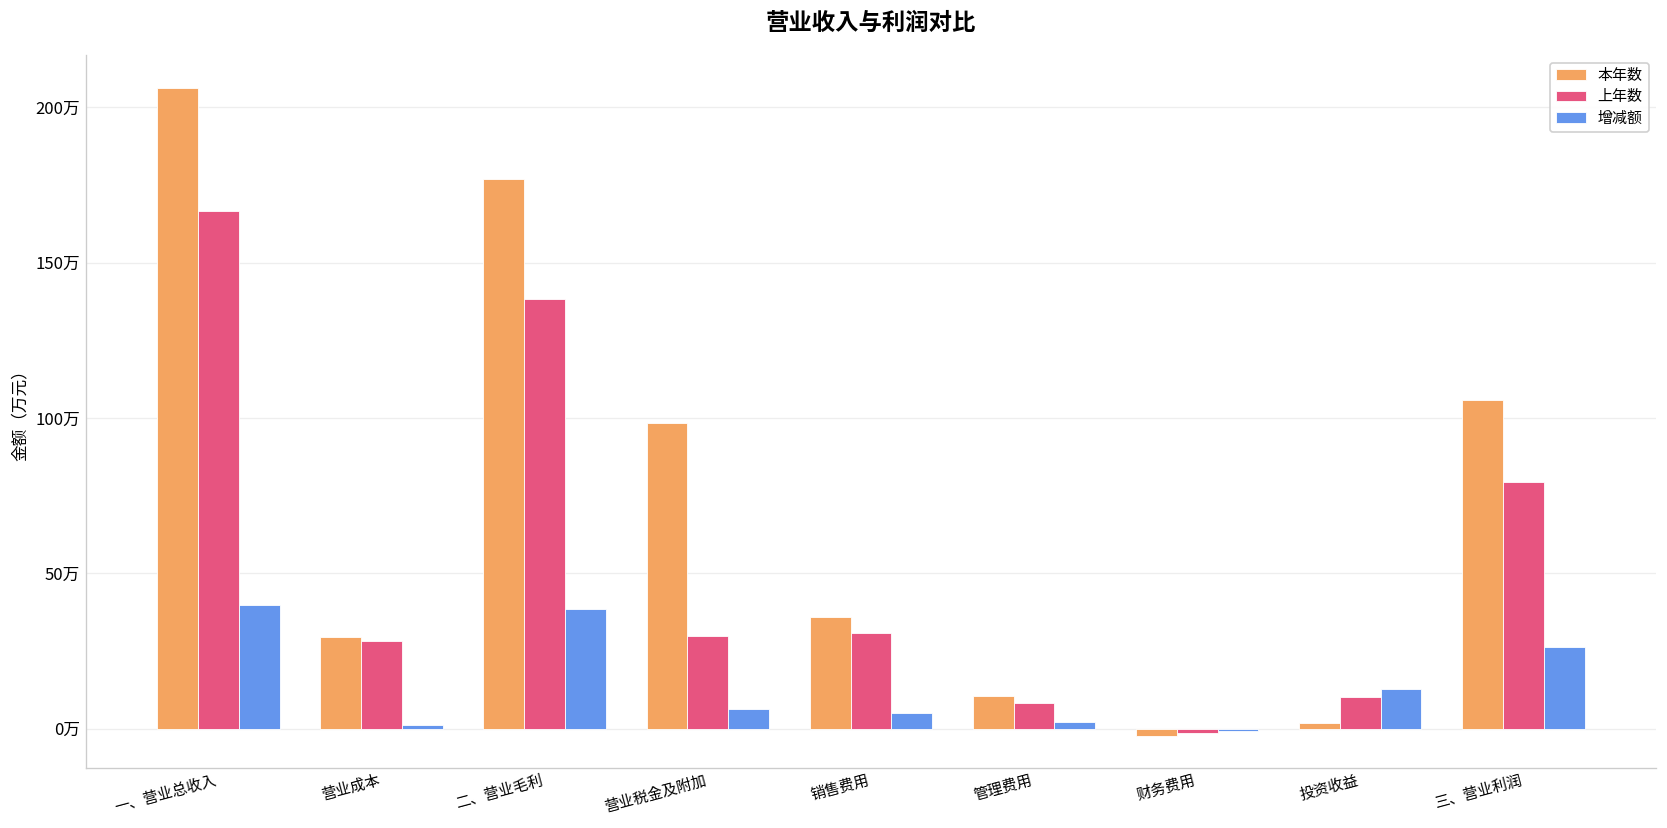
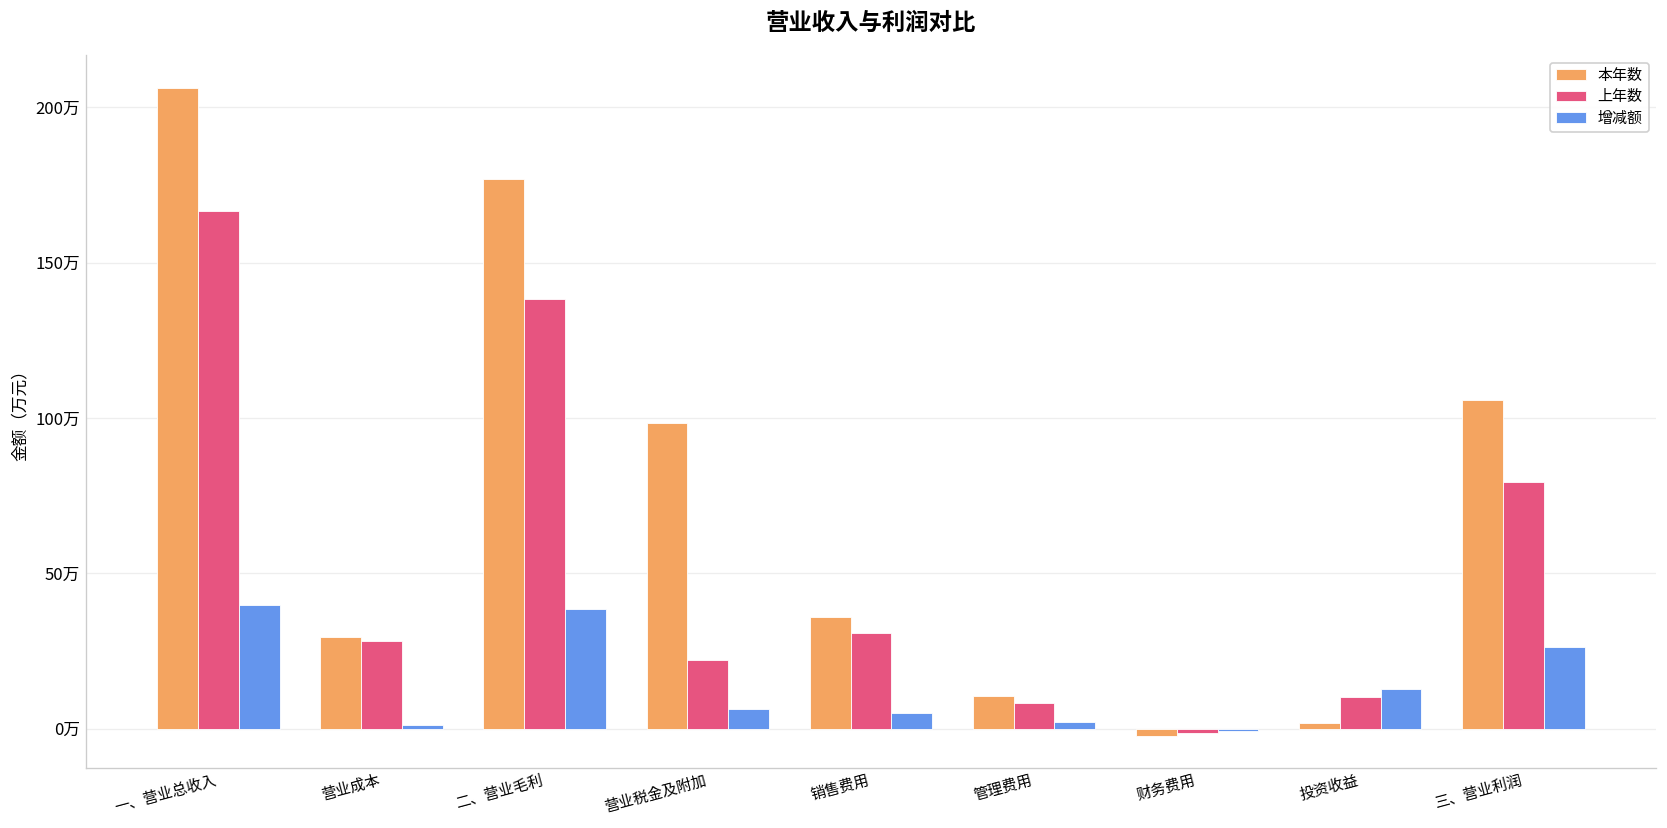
  {
    "本年数": {
      "一、营业总收入": "206万",
      "营业成本": "30万",
      "二、营业毛利": "177万",
      "营业税金及附加": "98万",
      "销售费用": "36万",
      "管理费用": "11万",
      "财务费用": "-2万",
      "投资收益": "2万",
      "三、营业利润": "106万"
    },
    "上年数": {
      "一、营业总收入": "167万",
      "营业成本": "28万",
      "二、营业毛利": "138万",
-     "营业税金及附加": "30万",
+     "营业税金及附加": "22万",
      "销售费用": "31万",
      "管理费用": "8万",
      "财务费用": "-1万",
      "投资收益": "10万",
      "三、营业利润": "80万"
    },
    "增减额": {
      "一、营业总收入": "40万",
      "营业成本": "1万",
      "二、营业毛利": "39万",
      "营业税金及附加": "6万",
      "销售费用": "5万",
      "管理费用": "2万",
      "投资收益": "13万",
      "三、营业利润": "26万"
    }
  }
